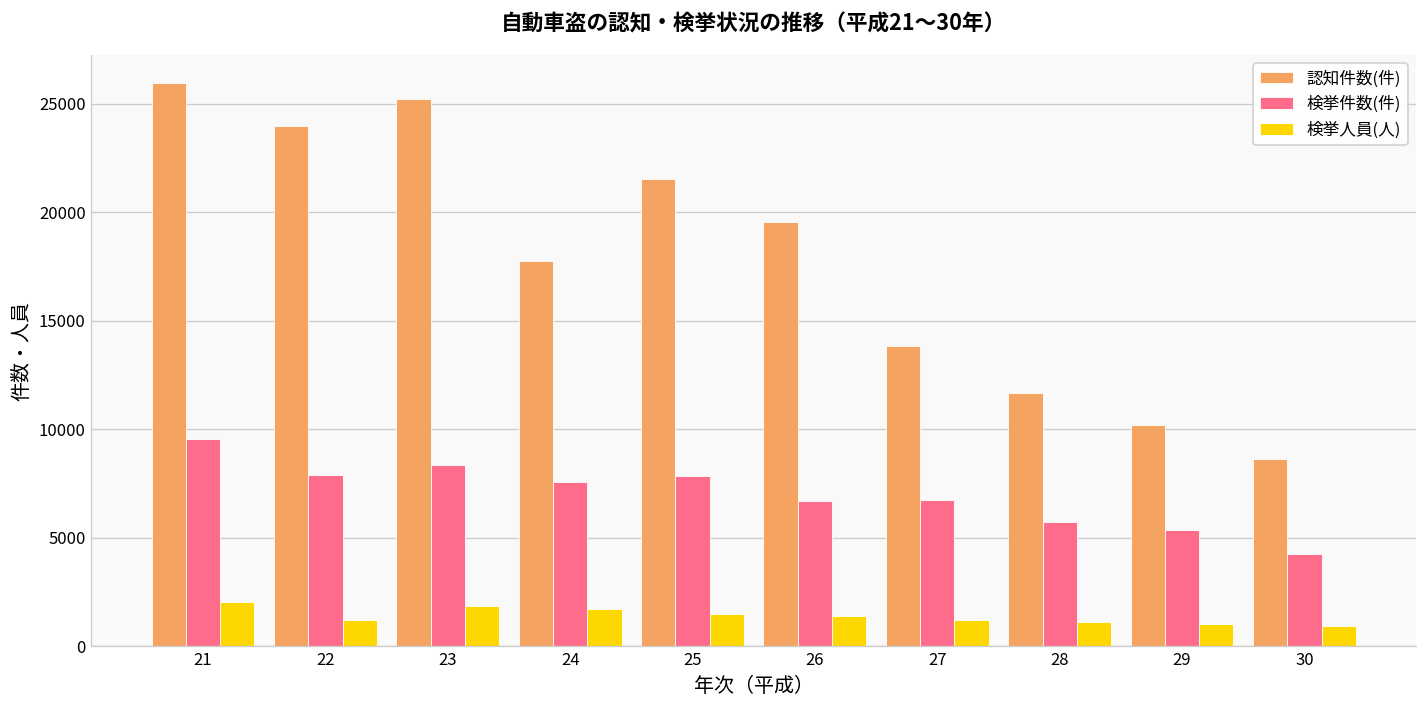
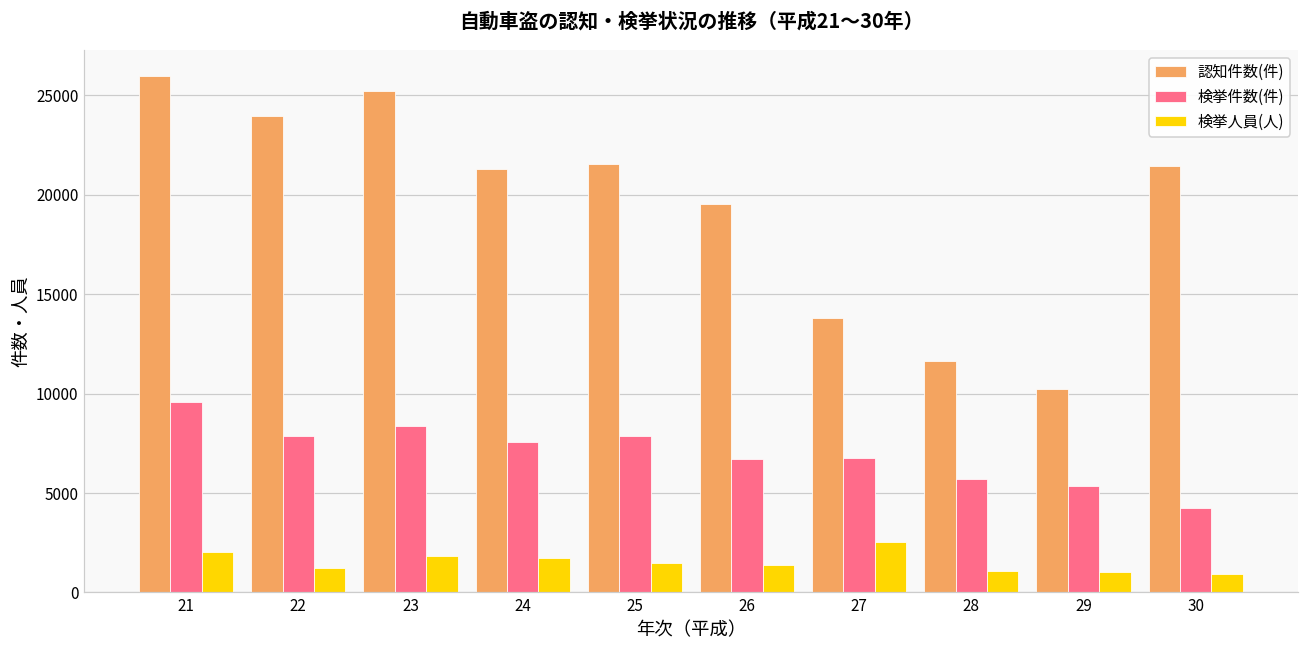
  {
    "認知件数(件)": {
      "21": 26000,
      "22": 24000,
      "23": 25200,
-     "24": 17800,
+     "24": 21300,
      "25": 21500,
      "26": 19600,
      "27": 13800,
      "28": 11700,
      "29": 10200,
-     "30": 8600
+     "30": 21400
    },
    "検挙件数(件)": {
      "21": 9600,
      "22": 7900,
      "23": 8400,
      "24": 7600,
      "25": 7900,
      "26": 6700,
      "27": 6800,
      "28": 5700,
      "29": 5400,
      "30": 4200
    },
    "検挙人員(人)": {
      "21": 2000,
      "22": 1200,
      "23": 1900,
      "24": 1700,
      "25": 1500,
      "26": 1400,
-     "27": 1200,
+     "27": 2600,
      "28": 1100,
      "29": 1000,
      "30": 900
    }
  }
